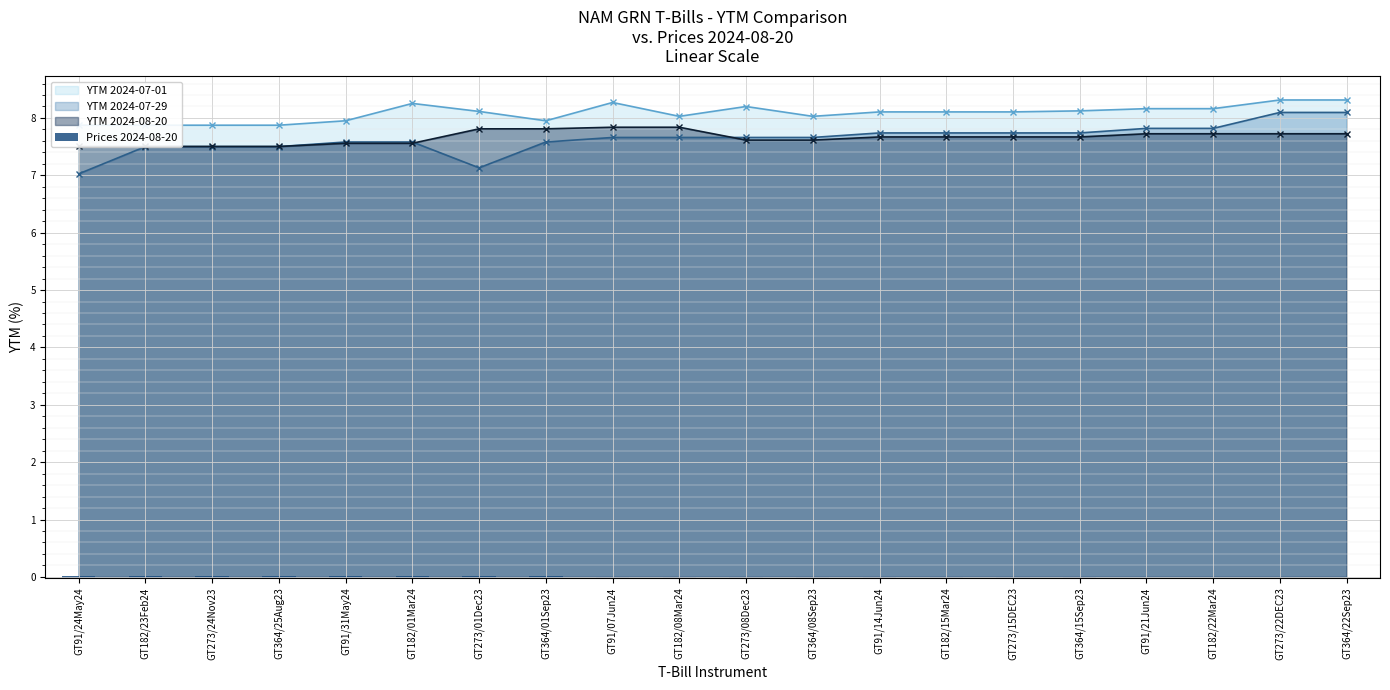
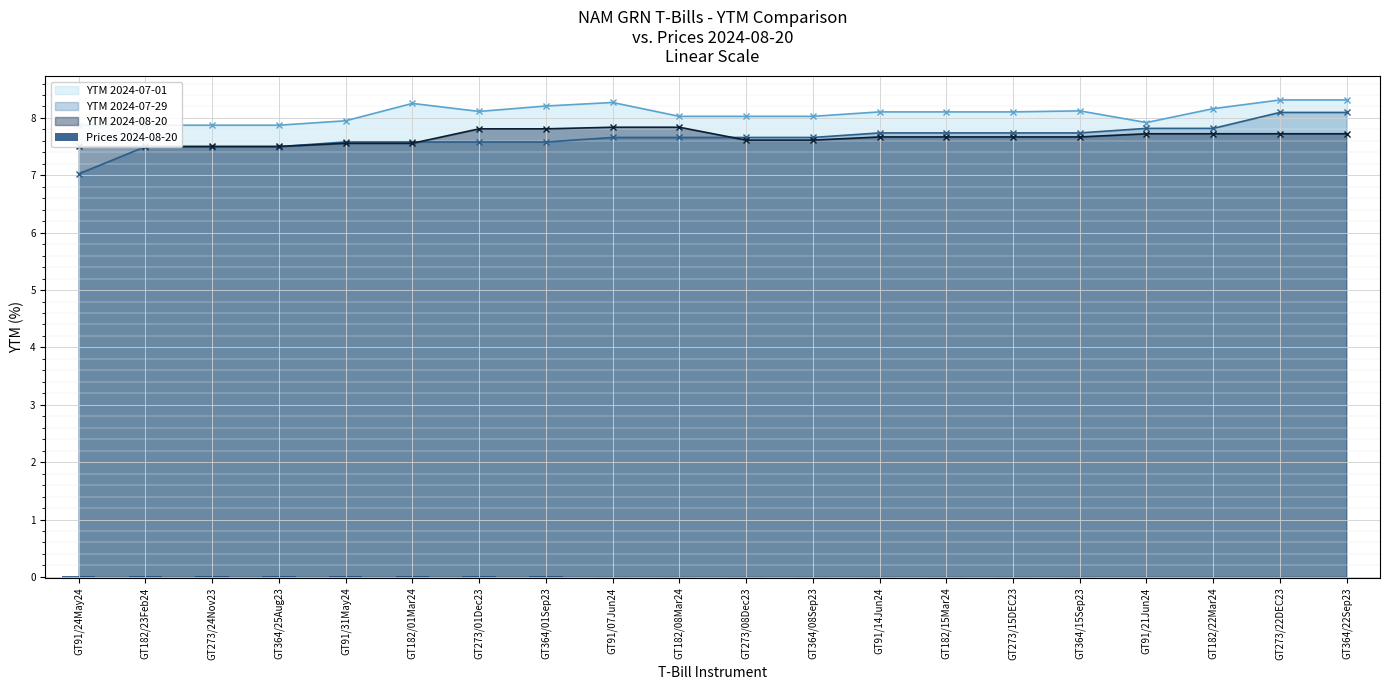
  {
    "YTM 2024-07-01": {
      "GT273/24Nov23": 7.9,
      "GT364/25Aug23": 7.9,
      "GT91/31May24": 8.0,
      "GT182/01Mar24": 8.3,
      "GT273/01Dec23": 8.1,
-     "GT364/01Sep23": 8.0,
+     "GT364/01Sep23": 8.2,
      "GT91/07Jun24": 8.3,
      "GT182/08Mar24": 8.0,
-     "GT273/08Dec23": 8.2,
+     "GT273/08Dec23": 8.0,
      "GT364/08Sep23": 8.0,
      "GT91/14Jun24": 8.1,
      "GT182/15Mar24": 8.1,
      "GT273/15DEC23": 8.1,
      "GT364/15Sep23": 8.1,
-     "GT91/21Jun24": 8.2,
+     "GT91/21Jun24": 7.9,
      "GT182/22Mar24": 8.2,
      "GT273/22DEC23": 8.3,
      "GT364/22Sep23": 8.3
    },
    "YTM 2024-07-29": {
      "GT91/24May24": 7.0,
-     "GT273/01Dec23": 7.1,
+     "GT273/01Dec23": 7.6,
      "GT364/01Sep23": 7.6,
      "GT91/07Jun24": 7.7,
      "GT182/08Mar24": 7.7,
      "GT273/08Dec23": 7.7,
      "GT364/08Sep23": 7.7,
      "GT91/14Jun24": 7.7,
      "GT182/15Mar24": 7.7,
      "GT273/15DEC23": 7.7,
      "GT364/15Sep23": 7.7,
      "GT91/21Jun24": 7.8,
      "GT182/22Mar24": 7.8,
      "GT273/22DEC23": 8.1,
      "GT364/22Sep23": 8.1
    }
  }
